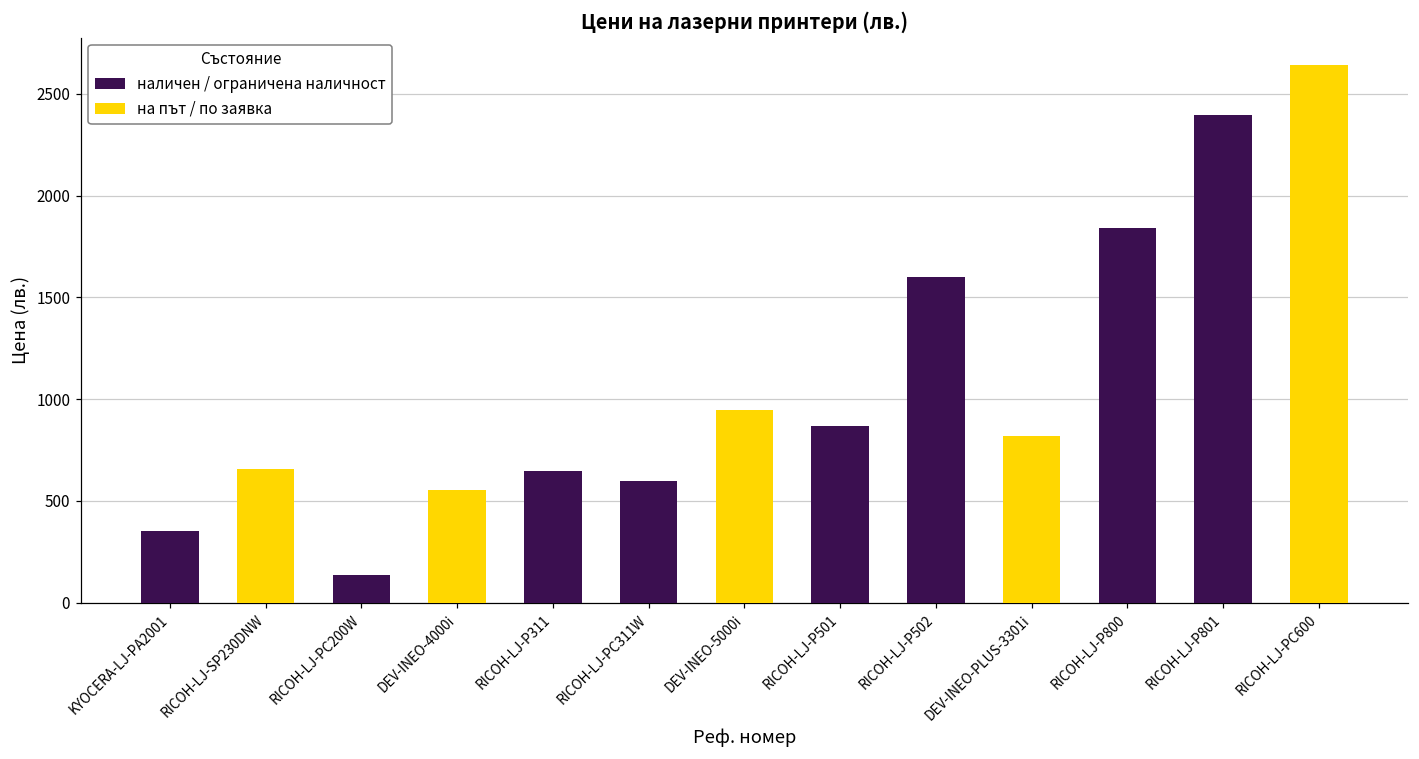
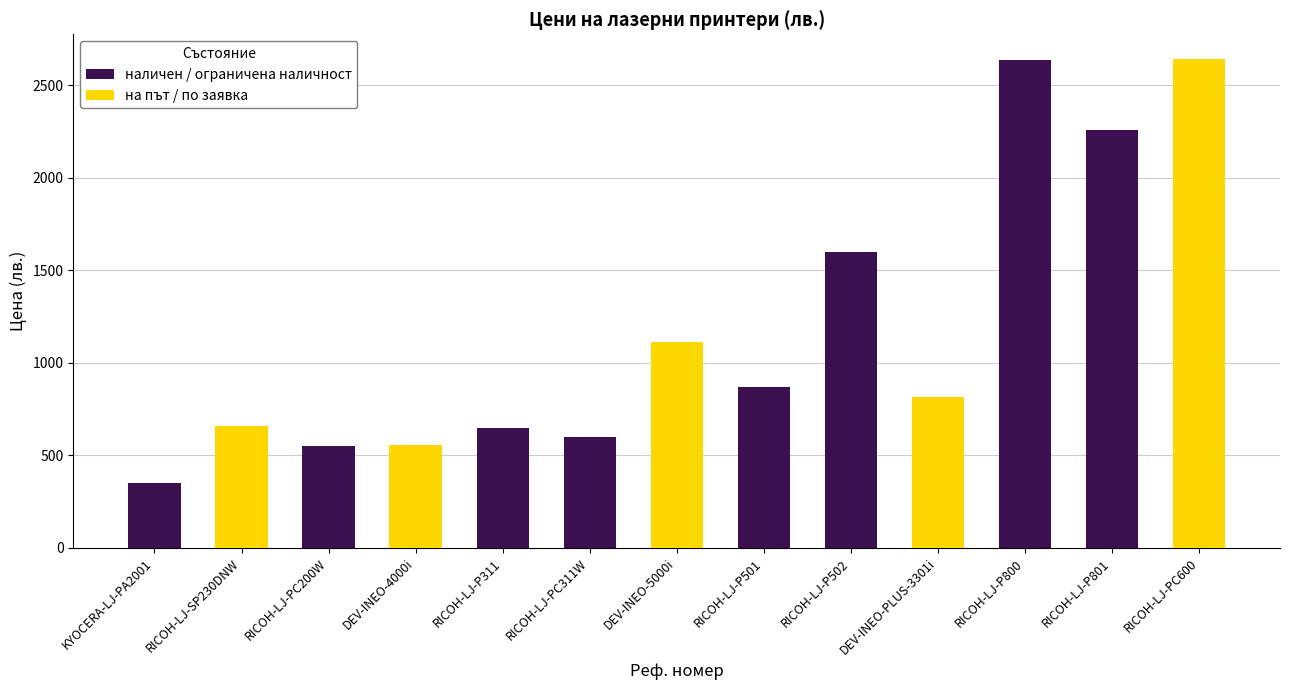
  {
    "KYOCERA-LJ-PA2001": 350,
    "RICOH-LJ-SP230DNW": 660,
-   "RICOH-LJ-PC200W": 140,
+   "RICOH-LJ-PC200W": 550,
    "DEV-INEO-4000i": 550,
    "RICOH-LJ-P311": 650,
    "RICOH-LJ-PC311W": 600,
-   "DEV-INEO-5000i": 950,
+   "DEV-INEO-5000i": 1110,
    "RICOH-LJ-P501": 870,
    "RICOH-LJ-P502": 1600,
    "DEV-INEO-PLUS-3301i": 820,
-   "RICOH-LJ-P800": 1840,
-   "RICOH-LJ-P801": 2400,
+   "RICOH-LJ-P800": 2640,
+   "RICOH-LJ-P801": 2260,
    "RICOH-LJ-PC600": 2640
  }
